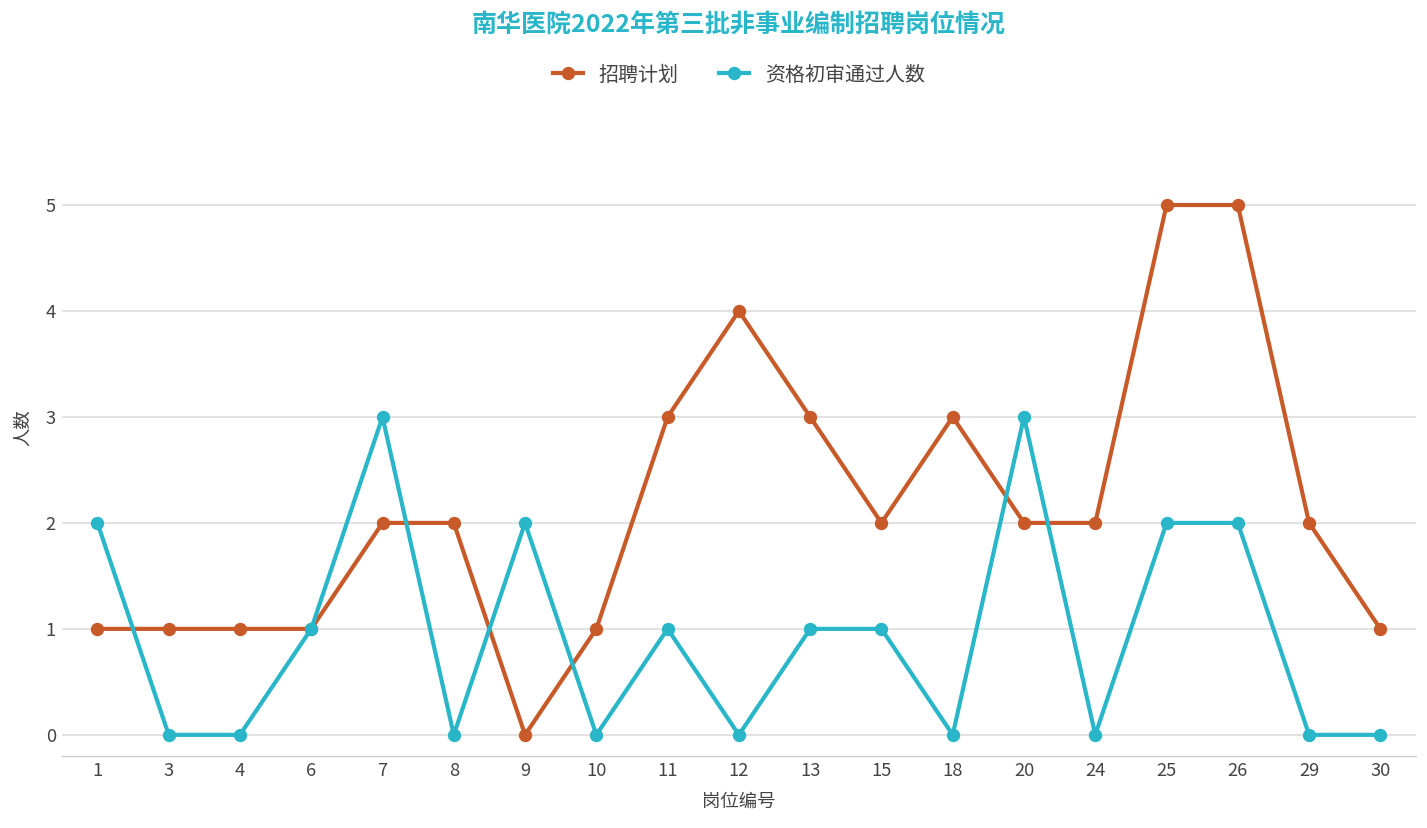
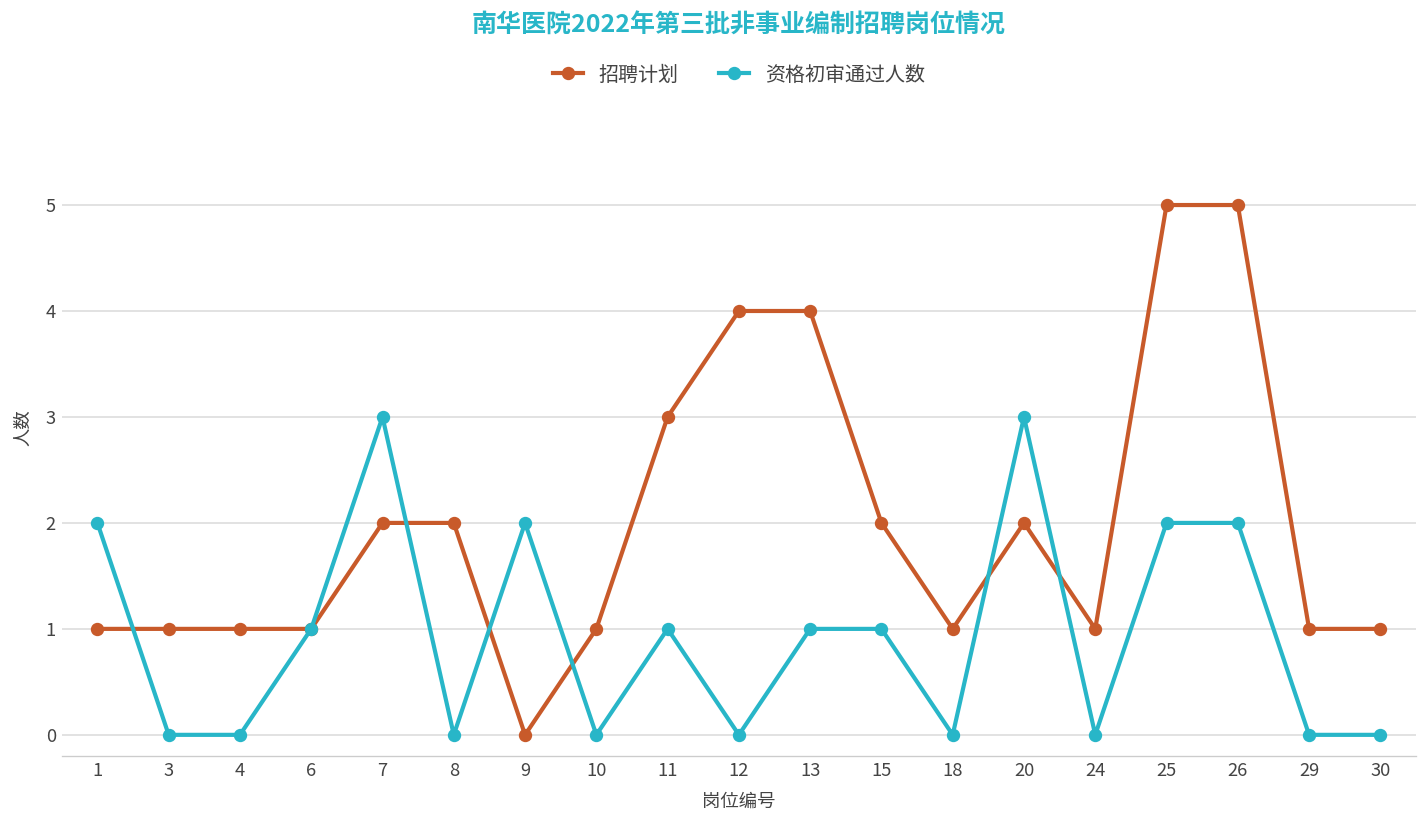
  {
    "招聘计划": {
      "1": 1,
      "3": 1,
      "4": 1,
      "7": 2,
      "8": 2,
      "9": 0,
      "10": 1,
      "11": 3,
      "12": 4,
-     "13": 3,
+     "13": 4,
      "15": 2,
-     "18": 3,
+     "18": 1,
      "20": 2,
-     "24": 2,
+     "24": 1,
      "25": 5,
      "26": 5,
-     "29": 2,
+     "29": 1,
      "30": 1
    },
    "资格初审通过人数": {
      "1": 2,
      "3": 0,
      "4": 0,
      "7": 3,
      "8": 0,
      "9": 2,
      "10": 0,
      "11": 1,
      "12": 0,
      "13": 1,
      "15": 1,
      "18": 0,
      "20": 3,
      "24": 0,
      "25": 2,
      "26": 2,
      "29": 0,
      "30": 0
    }
  }
